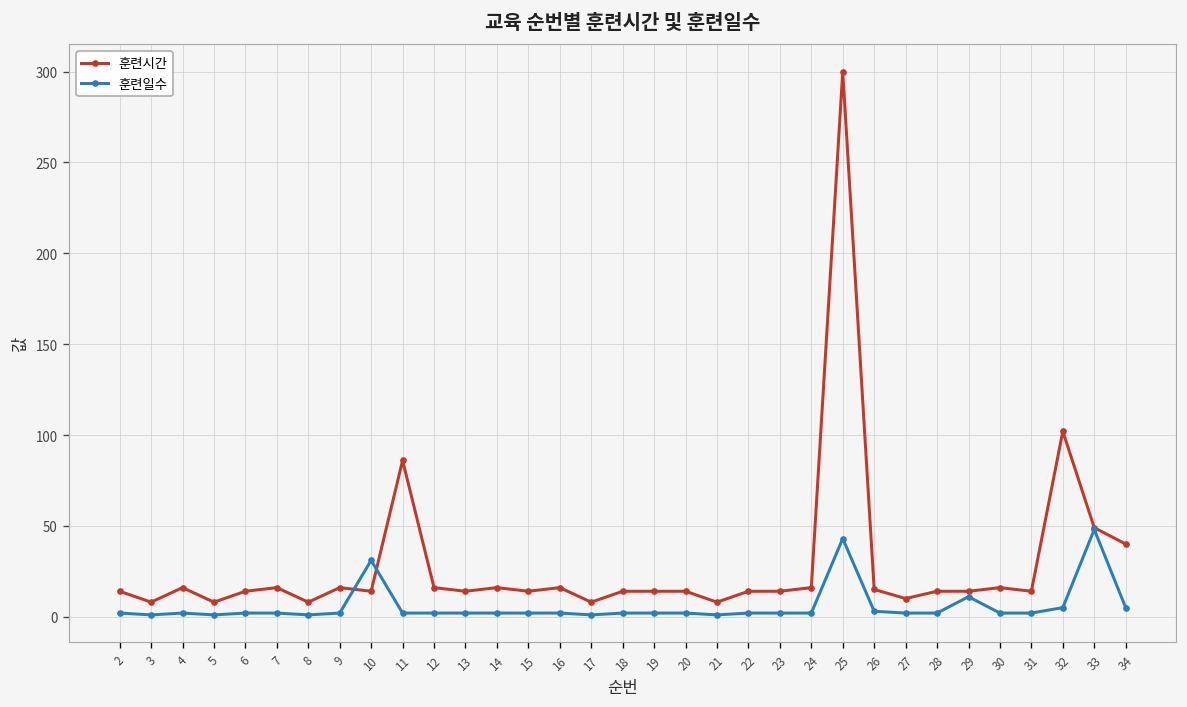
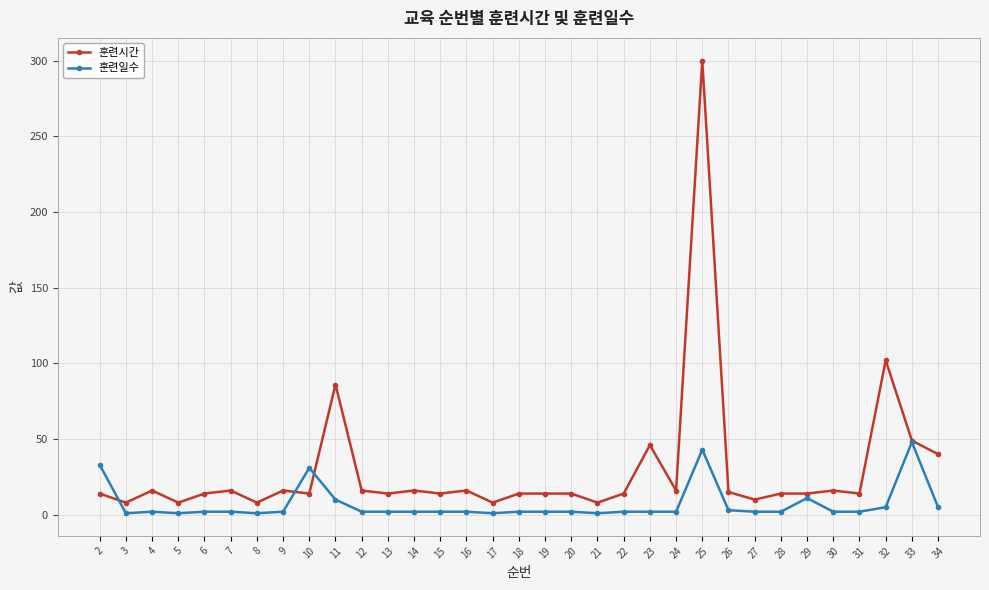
  {
    "훈련시간": {
      "2": 14,
      "3": 8,
      "4": 16,
      "5": 8,
      "6": 14,
      "7": 16,
      "8": 8,
      "9": 16,
      "10": 14,
      "11": 86,
      "12": 16,
      "13": 14,
      "14": 16,
      "15": 14,
      "16": 16,
      "17": 8,
      "18": 14,
      "19": 14,
      "20": 14,
      "21": 8,
      "22": 14,
-     "23": 14,
+     "23": 46,
      "24": 16,
      "25": 300,
      "26": 15,
      "27": 10,
      "28": 14,
      "29": 14,
      "30": 16,
      "31": 14,
      "32": 102,
      "34": 40
    },
    "훈련일수": {
-     "2": 2,
+     "2": 33,
      "3": 1,
      "4": 2,
      "5": 1,
      "6": 2,
      "7": 2,
      "8": 1,
      "9": 2,
      "10": 31,
-     "11": 2,
+     "11": 10,
      "12": 2,
      "13": 2,
      "14": 2,
      "15": 2,
      "16": 2,
      "17": 1,
      "18": 2,
      "19": 2,
      "20": 2,
      "21": 1,
      "22": 2,
      "23": 2,
      "24": 2,
      "25": 43,
      "26": 3,
      "27": 2,
      "28": 2,
      "29": 11,
      "30": 2,
      "31": 2,
      "32": 5,
      "34": 5
    }
  }
